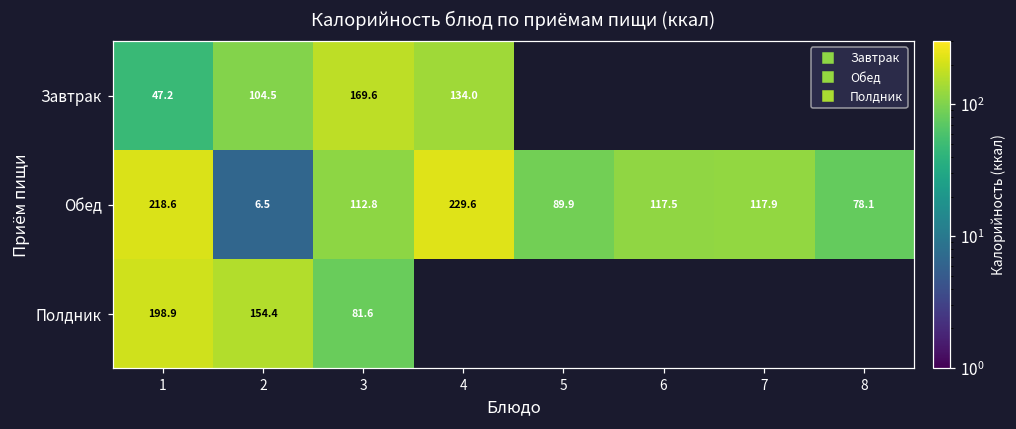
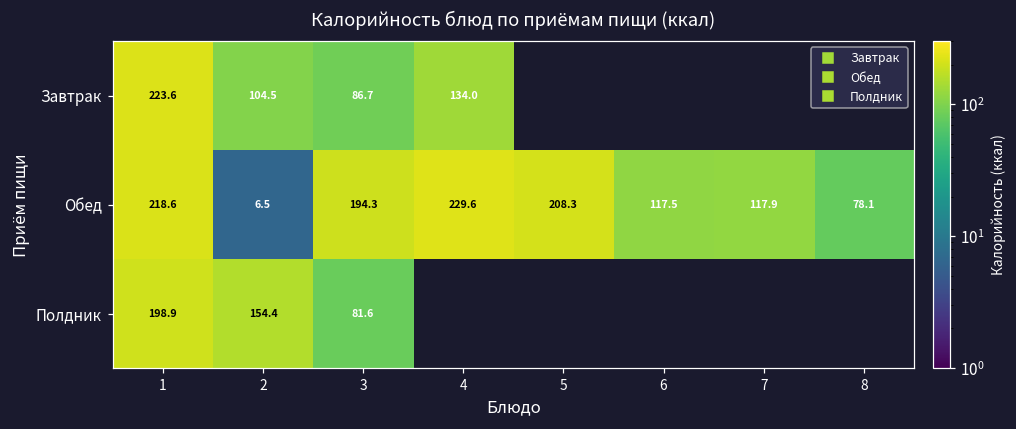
  {
    "Завтрак": {
-     "1": 47.2,
+     "1": 223.6,
      "2": 104.5,
-     "3": 169.6,
+     "3": 86.7,
      "4": 134.0
    },
    "Обед": {
      "1": 218.6,
      "2": 6.5,
-     "3": 112.8,
+     "3": 194.3,
      "4": 229.6,
-     "5": 89.9,
+     "5": 208.3,
      "6": 117.5,
      "7": 117.9,
      "8": 78.1
    },
    "Полдник": {
      "1": 198.9,
      "2": 154.4,
      "3": 81.6
    }
  }
